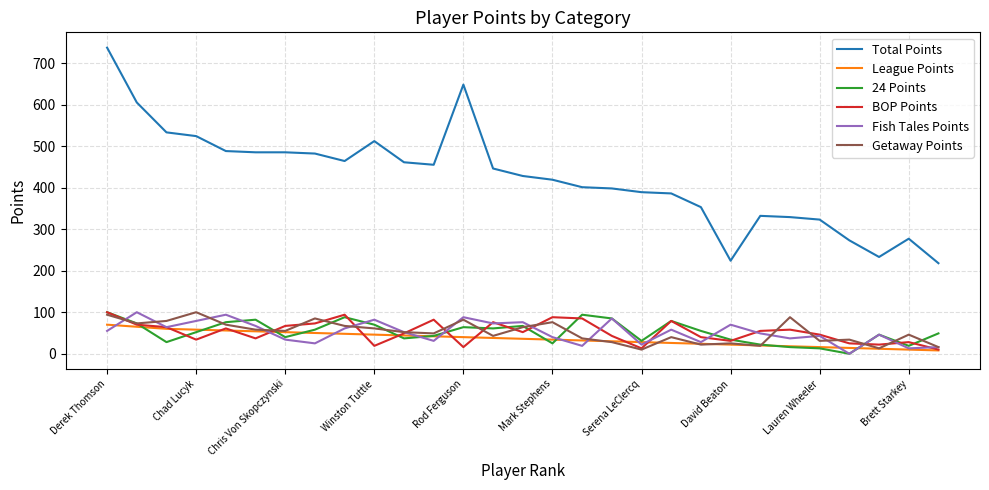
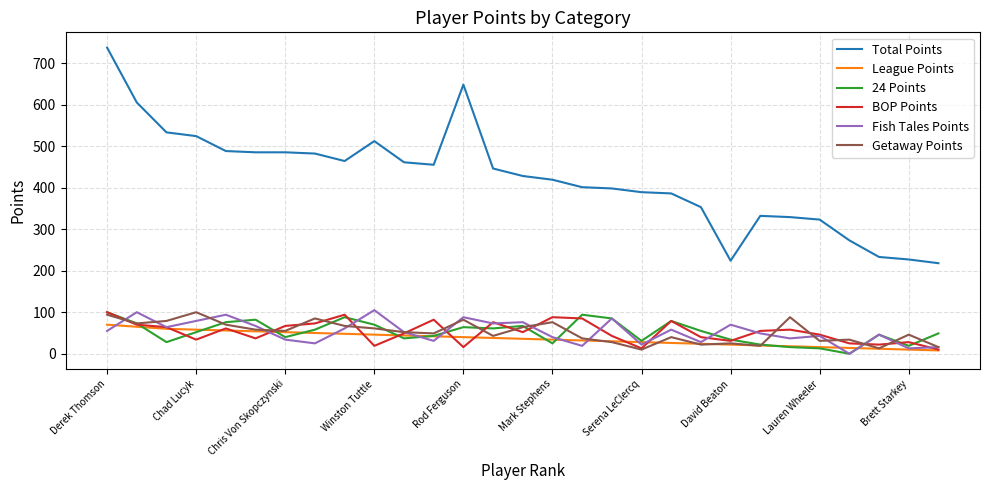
  {
    "Total Points": {
      "Derek Thomson": 740,
      "Chad Lucyk": 520,
      "Chris Von Skopczynski": 490,
      "Winston Tuttle": 510,
      "Rod Ferguson": 650,
      "Mark Stephens": 420,
      "Serena LeClercq": 390,
      "David Beaton": 220,
      "Lauren Wheeler": 320,
-     "Brett Starkey": 280
+     "Brett Starkey": 230
    },
    "League Points": {
      "Derek Thomson": 70,
      "Winston Tuttle": 50,
      "Rod Ferguson": 40
    },
    "24 Points": {
      "Winston Tuttle": 70,
      "Rod Ferguson": 60,
      "Mark Stephens": 30
    },
    "BOP Points": {
      "Chad Lucyk": 30,
      "Chris Von Skopczynski": 70,
      "Winston Tuttle": 20,
      "Rod Ferguson": 20,
      "Mark Stephens": 90,
      "Brett Starkey": 30
    },
    "Fish Tales Points": {
      "Derek Thomson": 60,
      "Chad Lucyk": 80,
-     "Winston Tuttle": 80,
+     "Winston Tuttle": 110,
      "David Beaton": 70
    },
    "Getaway Points": {
      "Chad Lucyk": 100,
      "Winston Tuttle": 60,
      "Mark Stephens": 80,
      "Lauren Wheeler": 30,
      "Brett Starkey": 50
    }
  }
